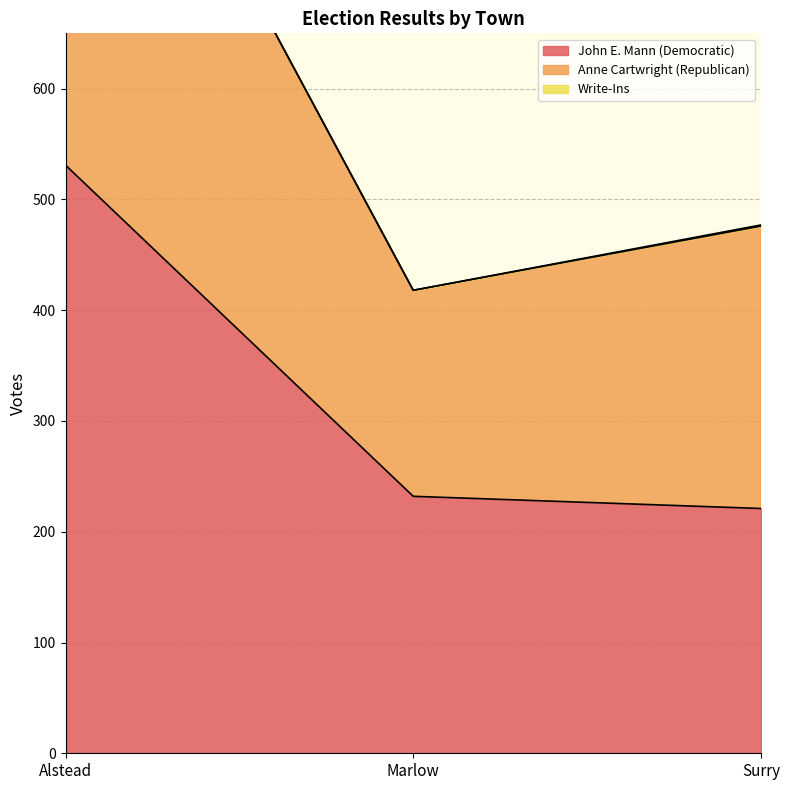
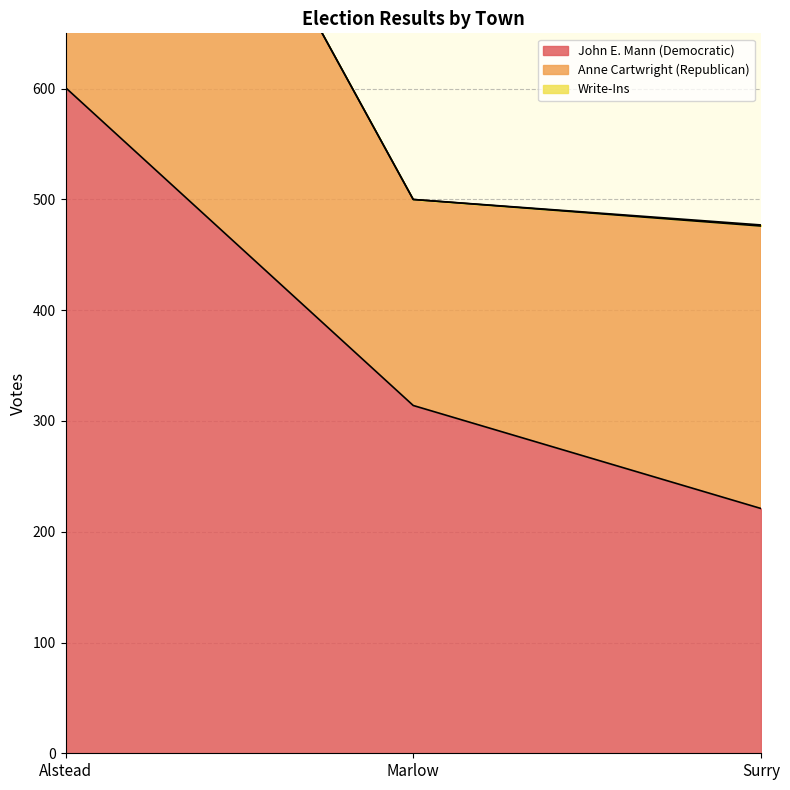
  {
    "John E. Mann (Democratic)": {
-     "Alstead": 531,
-     "Marlow": 232,
+     "Alstead": 601,
+     "Marlow": 314,
      "Surry": 221
    }
  }
